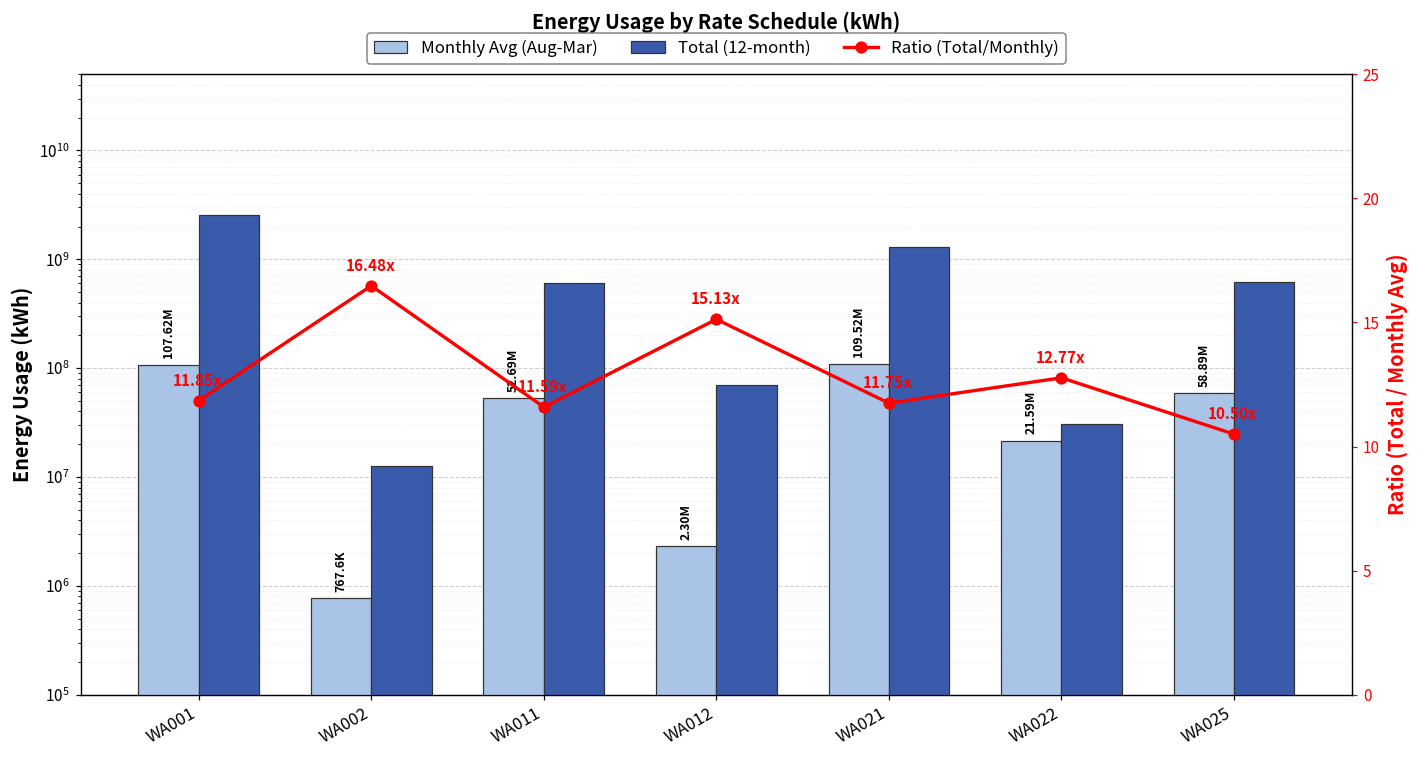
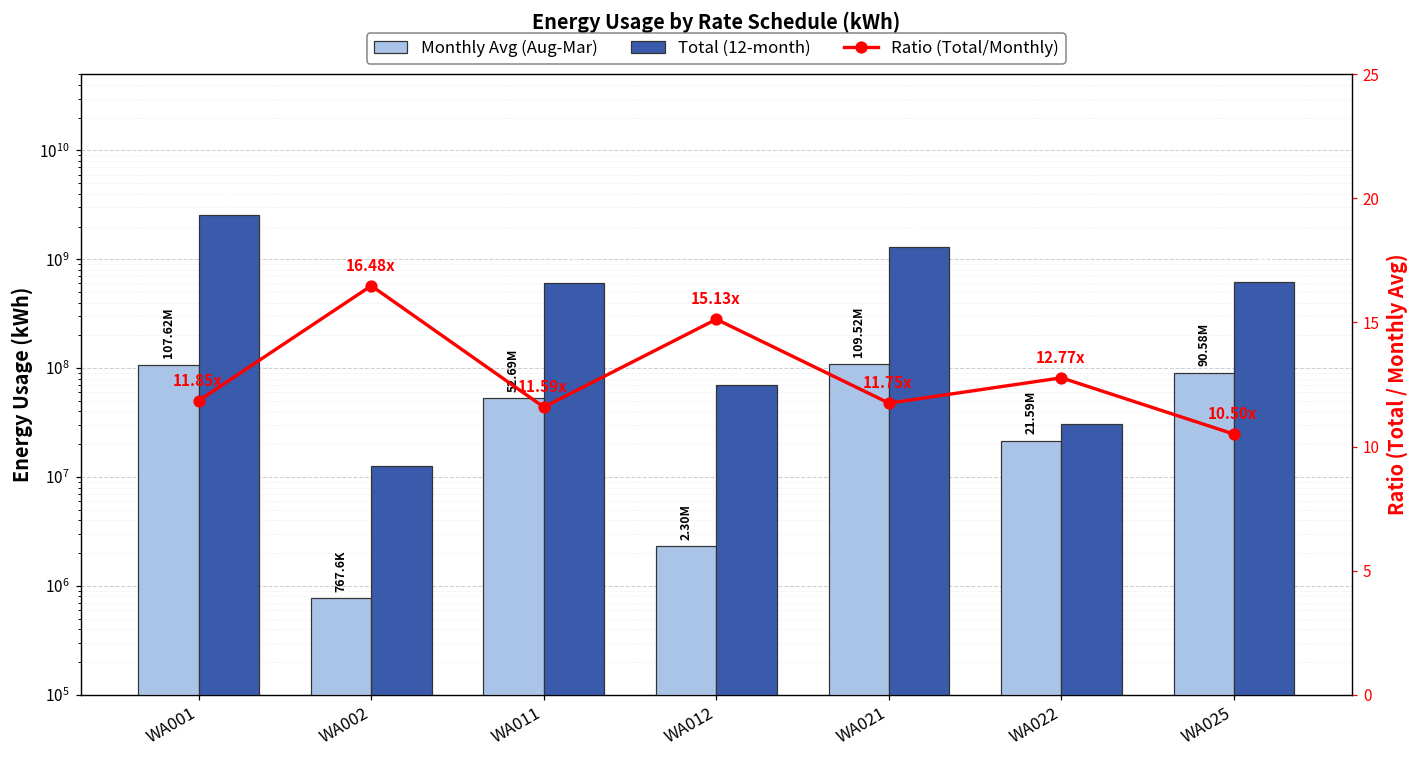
  {
    "Monthly Avg (Aug-Mar)": {
      "WA001": "107.62M",
      "WA002": "767.6K",
      "WA011": "52.69M",
      "WA012": "2.30M",
      "WA021": "109.52M",
      "WA022": "21.59M",
-     "WA025": "58.89M"
+     "WA025": "90.58M"
    },
    "Ratio (Total/Monthly)": {
      "WA001": "11.85x",
      "WA002": "16.48x",
      "WA011": "11.59x",
      "WA012": "15.13x",
      "WA021": "11.75x",
      "WA022": "12.77x",
      "WA025": "10.50x"
    }
  }
